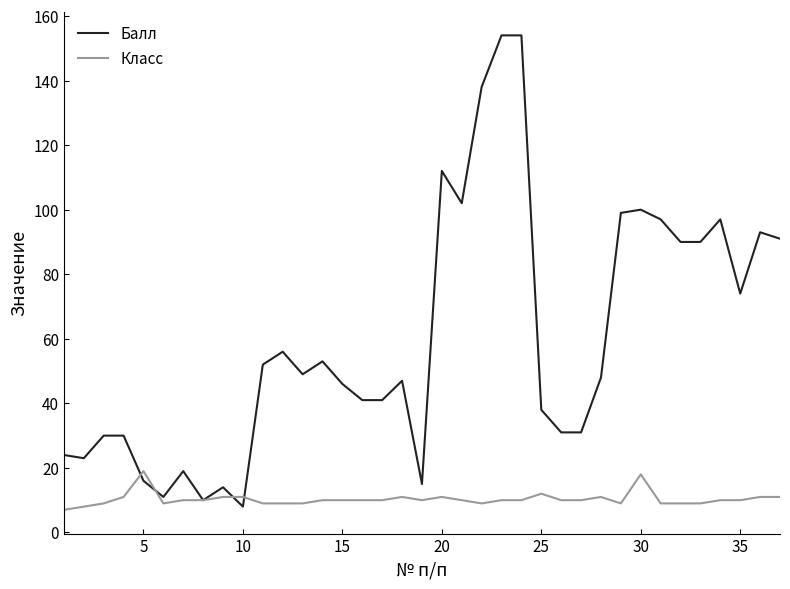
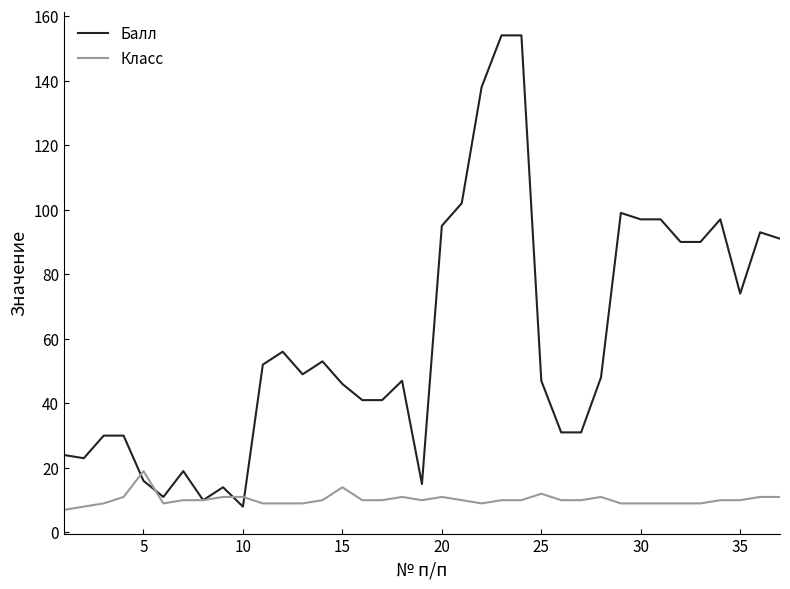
  {
    "Балл": {
      "5": 16,
      "10": 8,
      "15": 46,
-     "20": 112,
-     "25": 38,
-     "30": 100,
+     "20": 95,
+     "25": 47,
+     "30": 97,
      "35": 74
    },
    "Класс": {
      "5": 19,
      "10": 11,
-     "15": 10,
+     "15": 14,
      "20": 11,
      "25": 12,
-     "30": 18,
+     "30": 9,
      "35": 10
    }
  }
